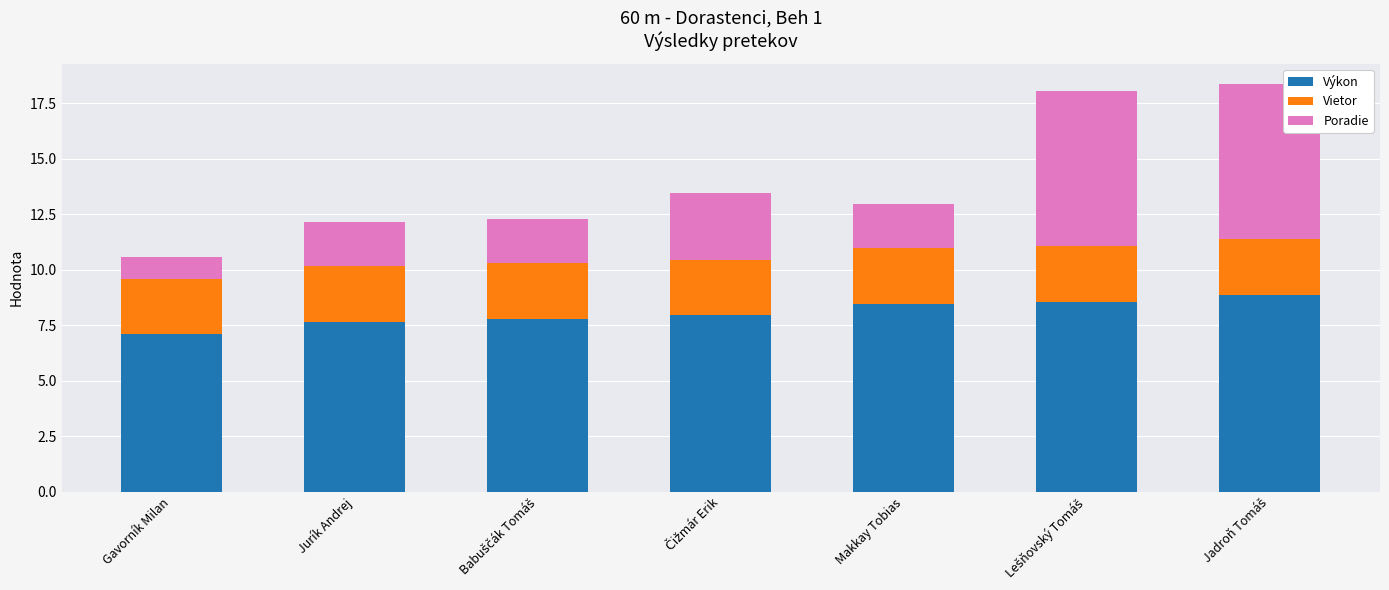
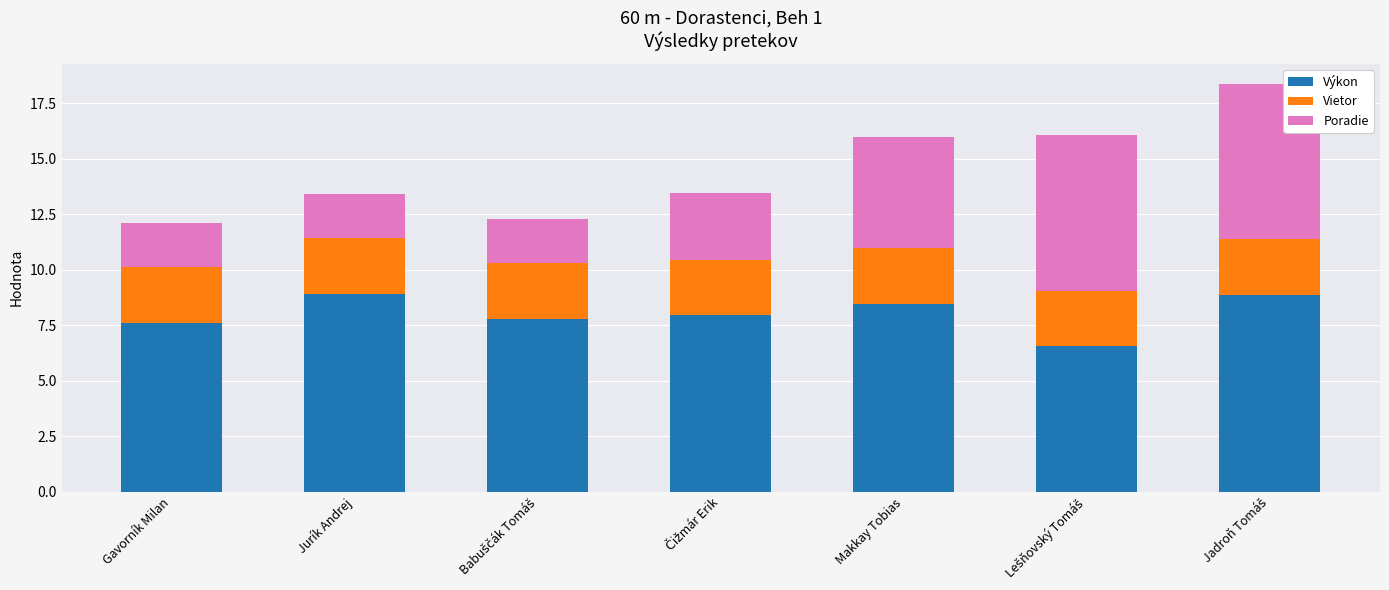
  {
    "Výkon": {
-     "Gavorník Milan": 7.1,
-     "Jurík Andrej": 7.7,
+     "Gavorník Milan": 7.6,
+     "Jurík Andrej": 8.9,
      "Babuščák Tomáš": 7.8,
      "Čižmár Erik": 8.0,
      "Makkay Tobias": 8.5,
-     "Lešňovský Tomáš": 8.6,
+     "Lešňovský Tomáš": 6.6,
      "Jadroň Tomáš": 8.9
    },
    "Vietor": {
      "Gavorník Milan": 2.5,
      "Jurík Andrej": 2.5,
      "Babuščák Tomáš": 2.5,
      "Čižmár Erik": 2.5,
      "Makkay Tobias": 2.5,
      "Lešňovský Tomáš": 2.5,
      "Jadroň Tomáš": 2.5
    },
    "Poradie": {
-     "Gavorník Milan": 1,
+     "Gavorník Milan": 2,
      "Jurík Andrej": 2,
      "Babuščák Tomáš": 2,
      "Čižmár Erik": 3,
-     "Makkay Tobias": 2,
+     "Makkay Tobias": 5,
      "Lešňovský Tomáš": 7,
      "Jadroň Tomáš": 7
    }
  }
